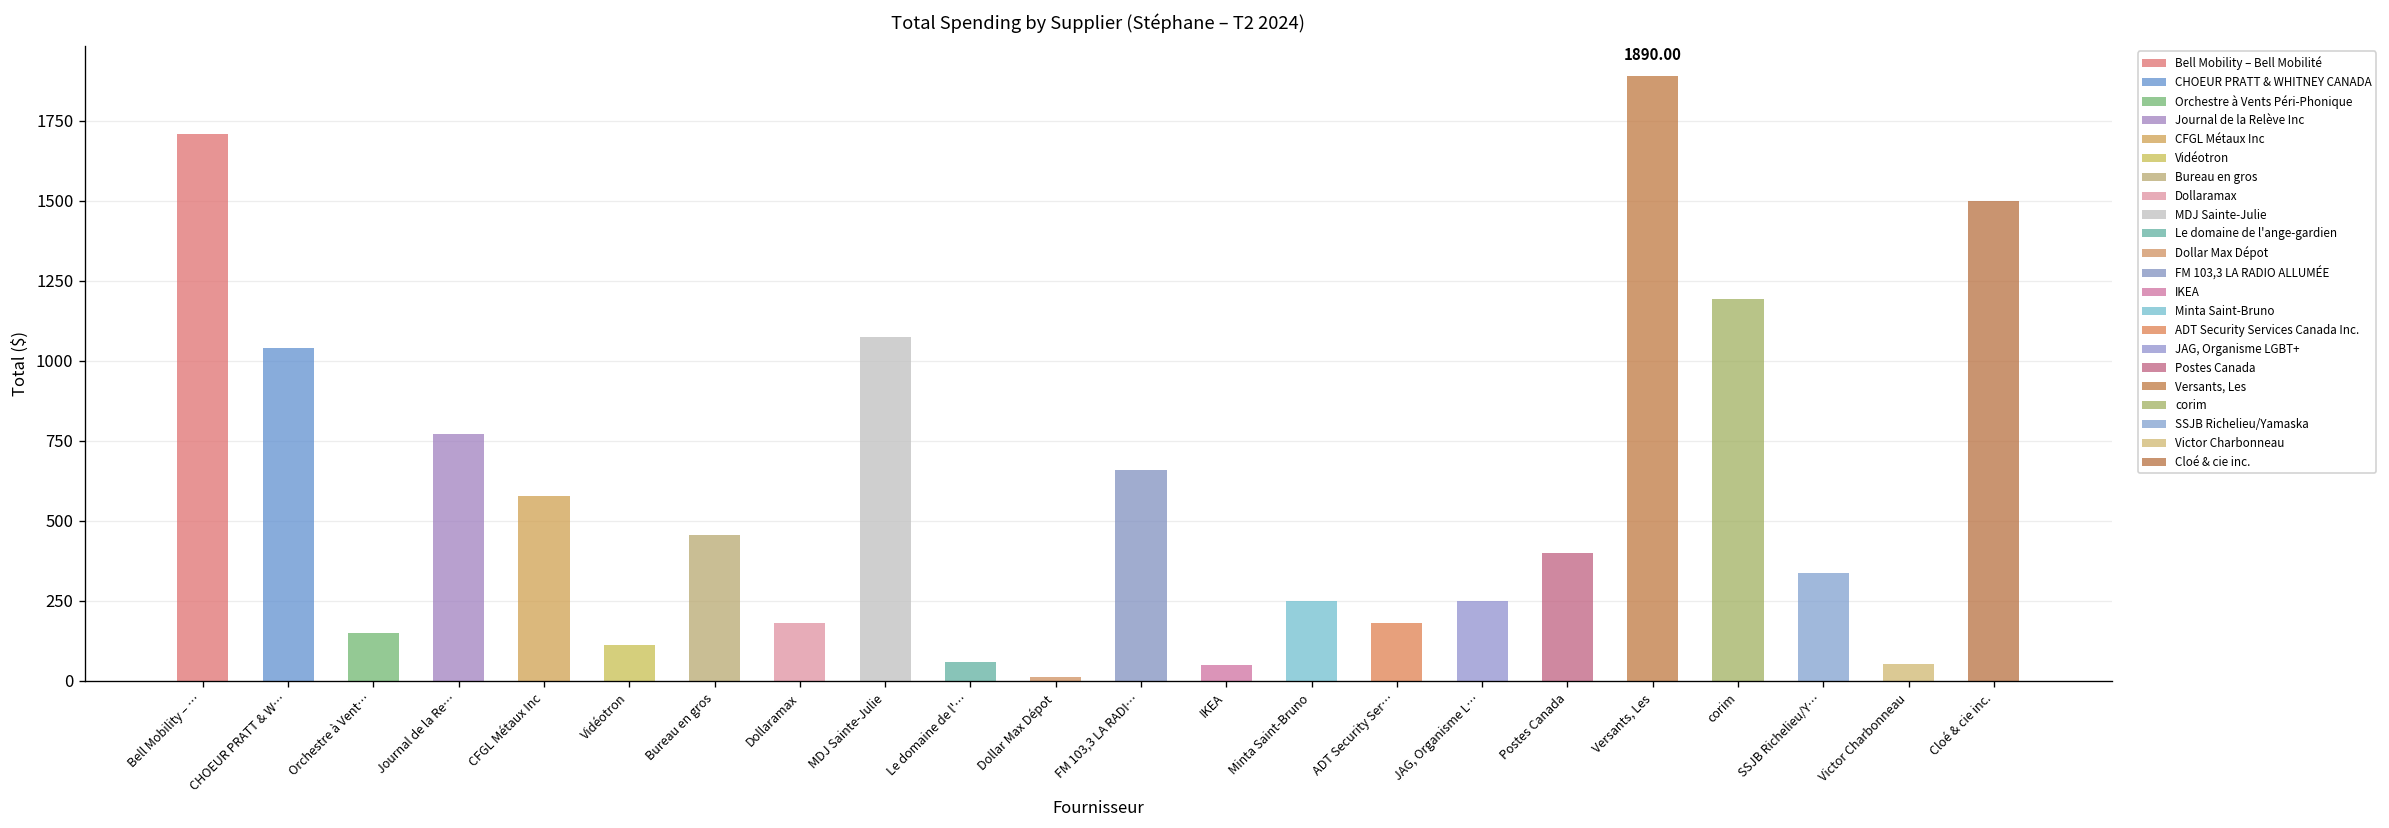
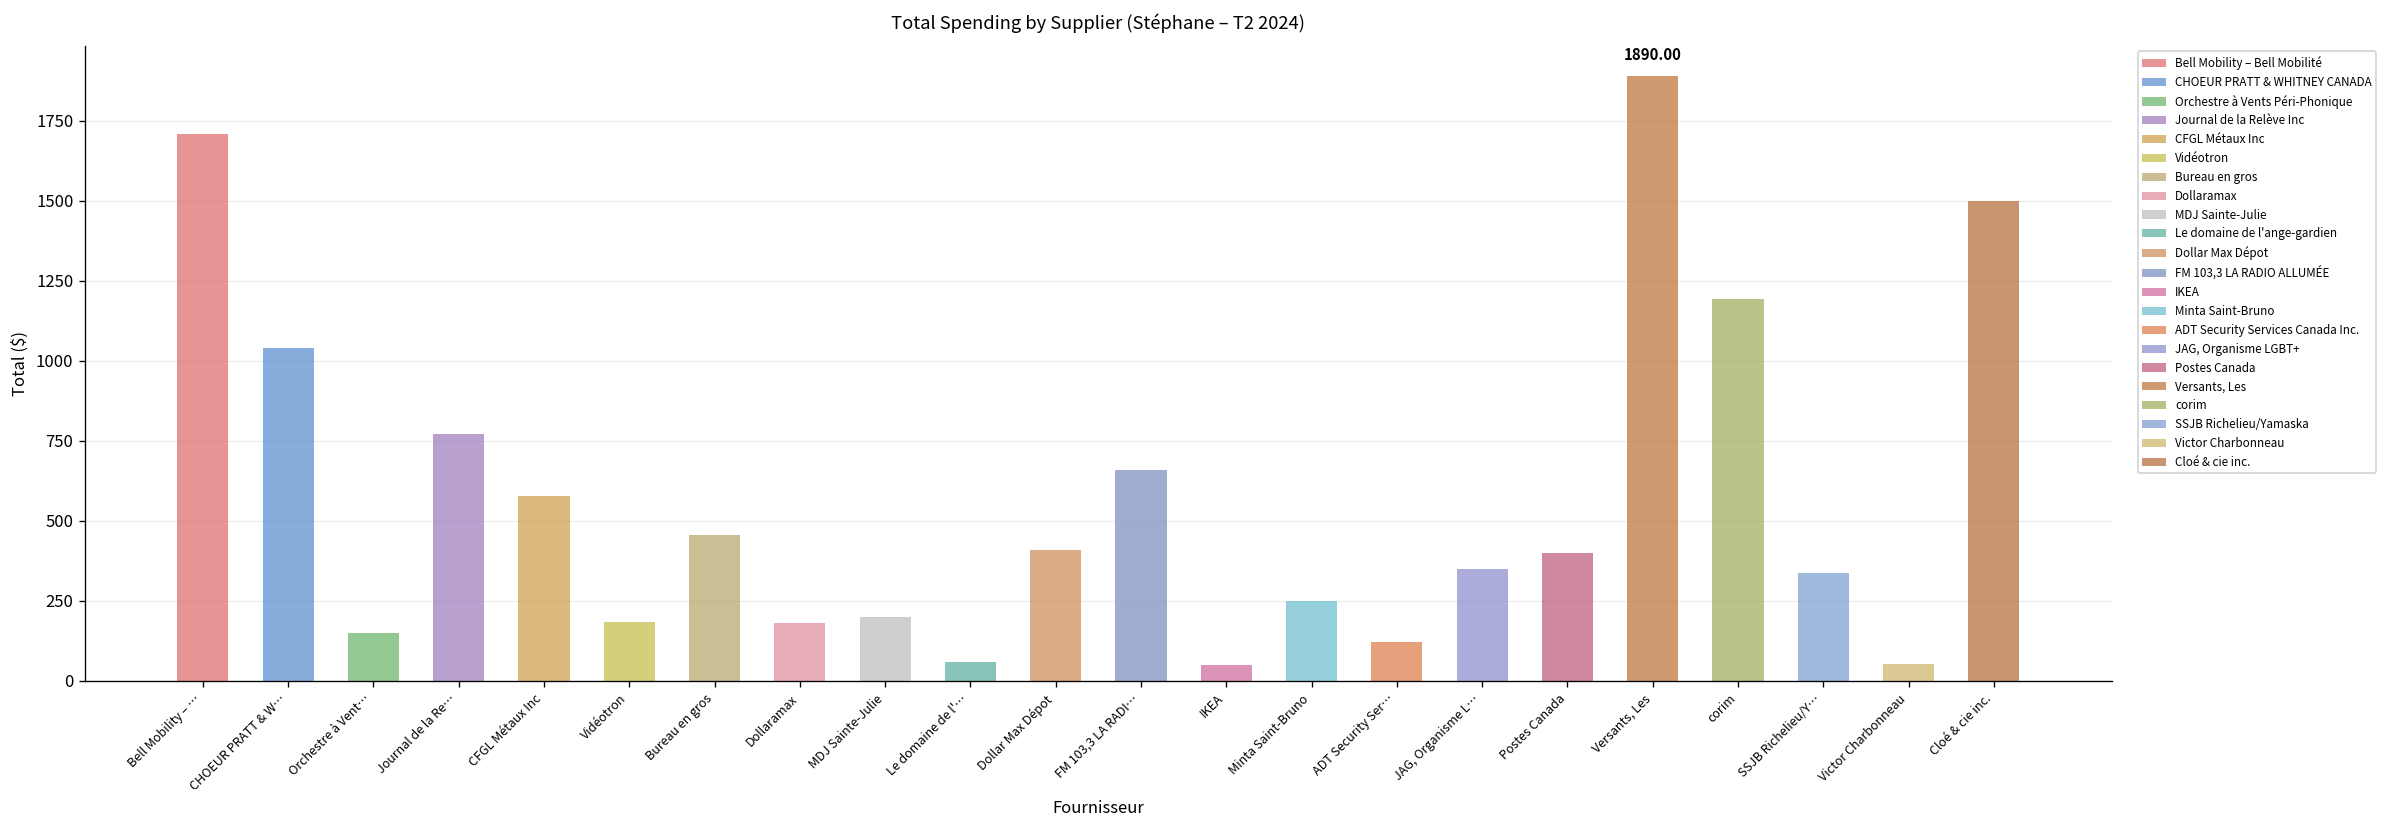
  {
    "Bell Mobility – …": 1710,
    "CHOEUR PRATT & W…": 1040,
    "Orchestre à Vent…": 150,
    "Journal de la Re…": 770,
    "CFGL Métaux Inc": 580,
-   "Vidéotron": 110,
+   "Vidéotron": 180,
    "Bureau en gros": 450,
    "Dollaramax": 180,
-   "MDJ Sainte-Julie": 1070,
+   "MDJ Sainte-Julie": 200,
    "Le domaine de l'…": 60,
-   "Dollar Max Dépot": 10,
+   "Dollar Max Dépot": 410,
    "FM 103,3 LA RADI…": 660,
    "IKEA": 50,
    "Minta Saint-Bruno": 250,
-   "ADT Security Ser…": 180,
-   "JAG, Organisme L…": 250,
+   "ADT Security Ser…": 120,
+   "JAG, Organisme L…": 350,
    "Postes Canada": 400,
    "corim": 1190,
    "SSJB Richelieu/Y…": 340,
    "Victor Charbonneau": 50,
    "Cloé & cie inc.": 1500
  }
